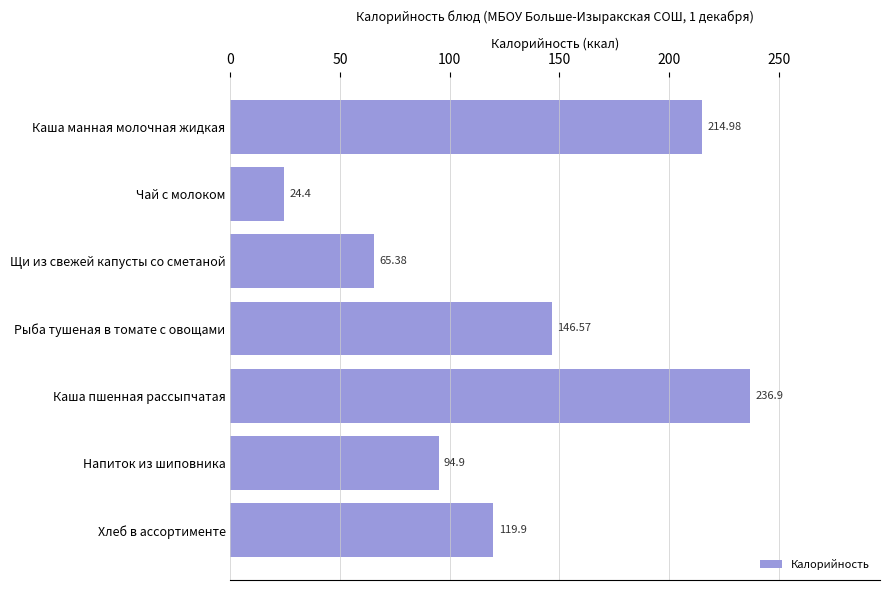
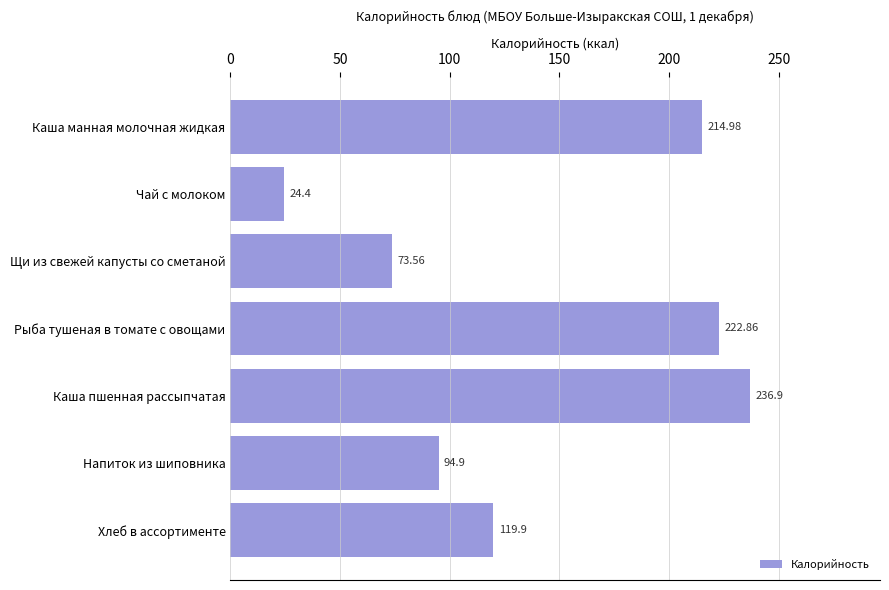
  {
    "Каша манная молочная жидкая": 214.98,
    "Чай с молоком": 24.4,
-   "Щи из свежей капусты со сметаной": 65.38,
-   "Рыба тушеная в томате с овощами": 146.57,
+   "Щи из свежей капусты со сметаной": 73.56,
+   "Рыба тушеная в томате с овощами": 222.86,
    "Каша пшенная рассыпчатая": 236.9,
    "Напиток из шиповника": 94.9,
    "Хлеб в ассортименте": 119.9
  }
